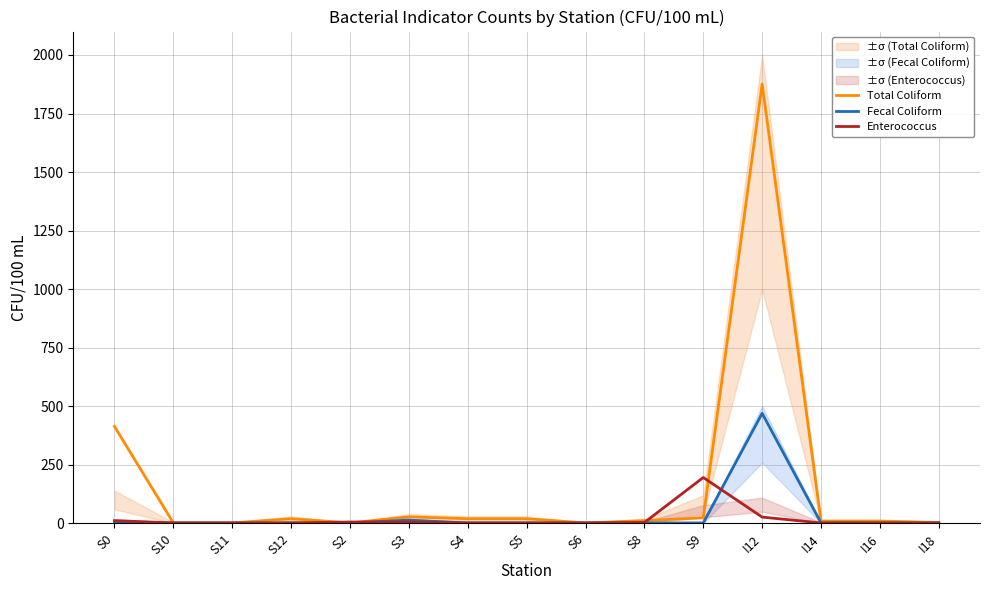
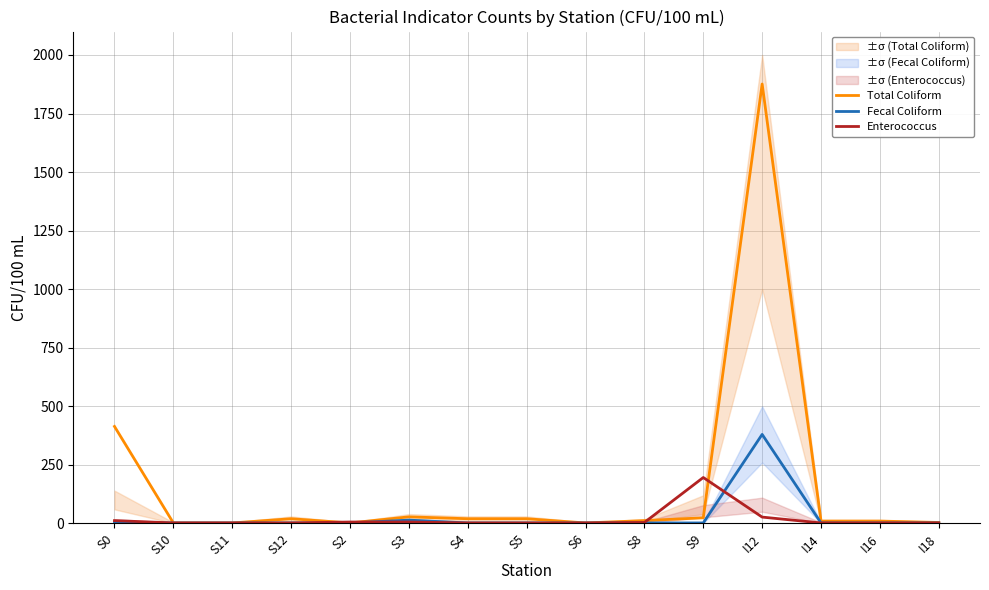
  {
    "Total Coliform": {
      "S0": 410,
      "S9": 20,
      "I12": 1880
    },
    "Fecal Coliform": {
-     "I12": 470
+     "I12": 380
    },
    "Enterococcus": {
      "S9": 200,
      "I12": 30
    }
  }
